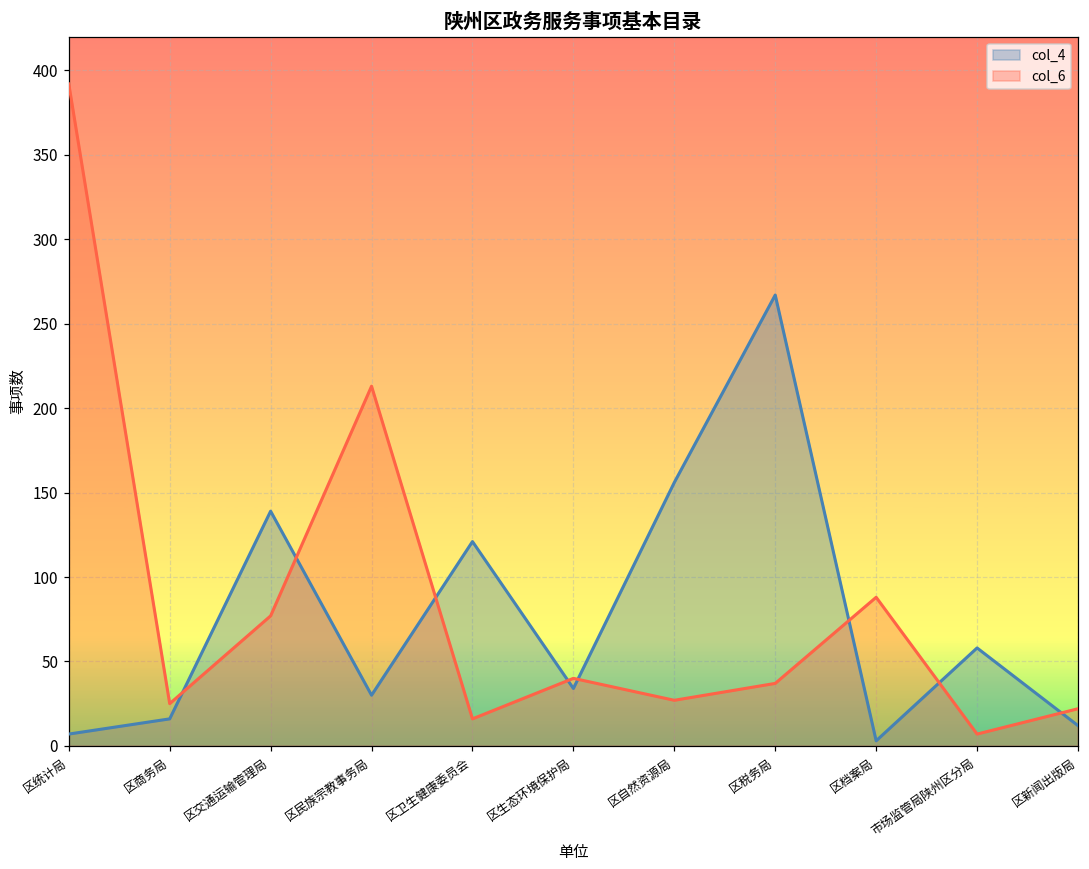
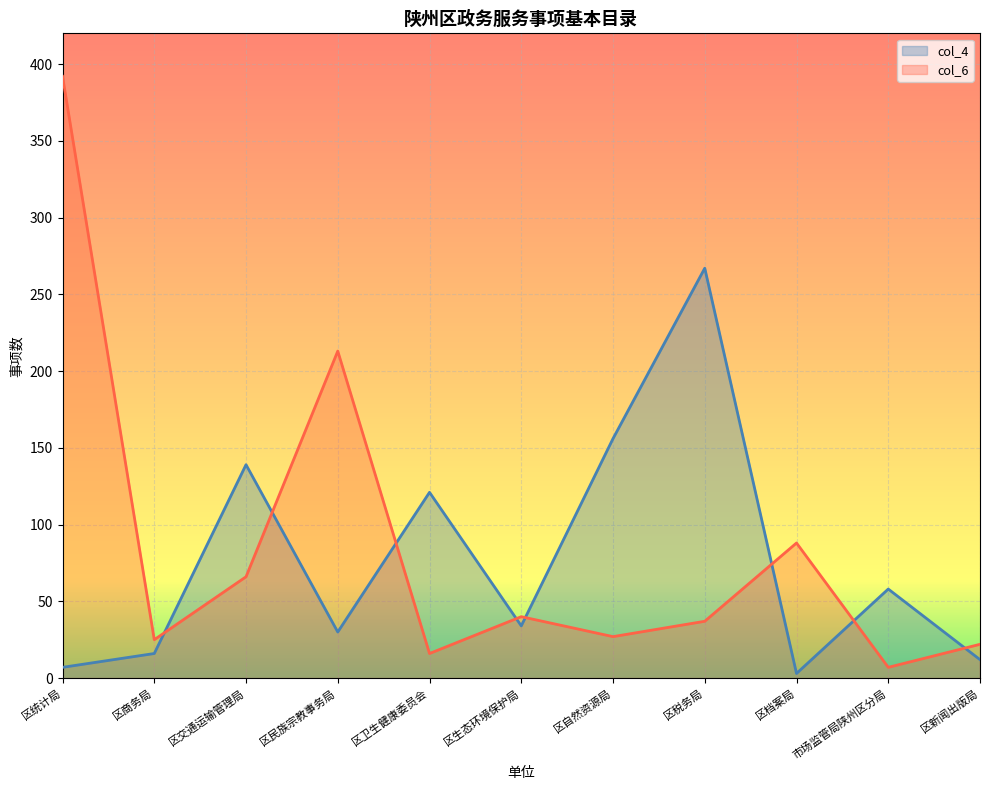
  {
    "col_4": {
      "区统计局": 7,
      "区商务局": 16,
      "区交通运输管理局": 139,
      "区民族宗教事务局": 30,
      "区卫生健康委员会": 121,
      "区生态环境保护局": 34,
      "区自然资源局": 156,
      "区税务局": 267,
      "区档案局": 3,
      "市场监管局陕州区分局": 58,
      "区新闻出版局": 12
    },
    "col_6": {
      "区统计局": 392,
      "区商务局": 25,
-     "区交通运输管理局": 77,
+     "区交通运输管理局": 66,
      "区民族宗教事务局": 213,
      "区卫生健康委员会": 16,
      "区生态环境保护局": 40,
      "区自然资源局": 27,
      "区税务局": 37,
      "区档案局": 88,
      "市场监管局陕州区分局": 7,
      "区新闻出版局": 22
    }
  }
